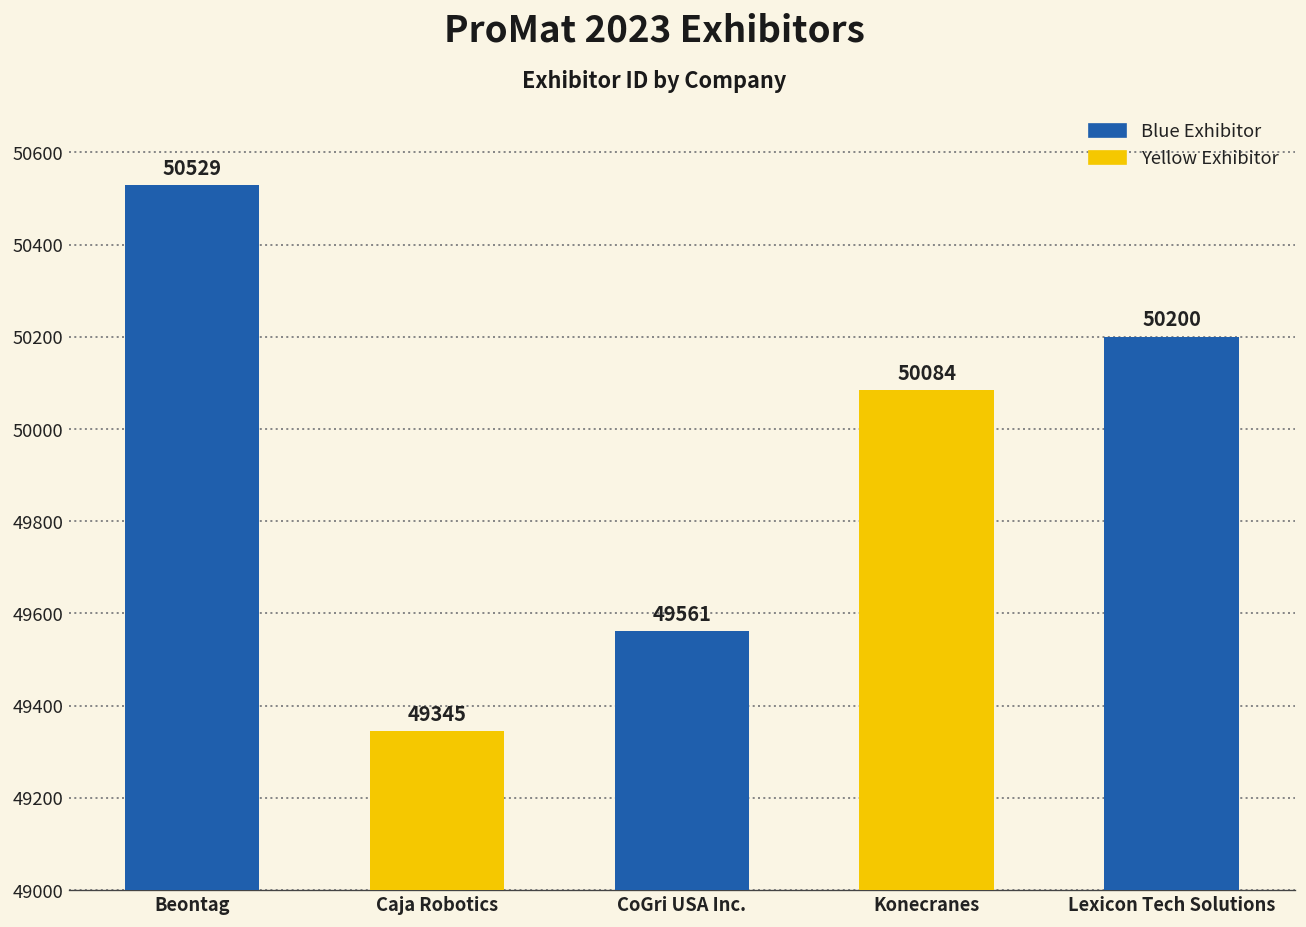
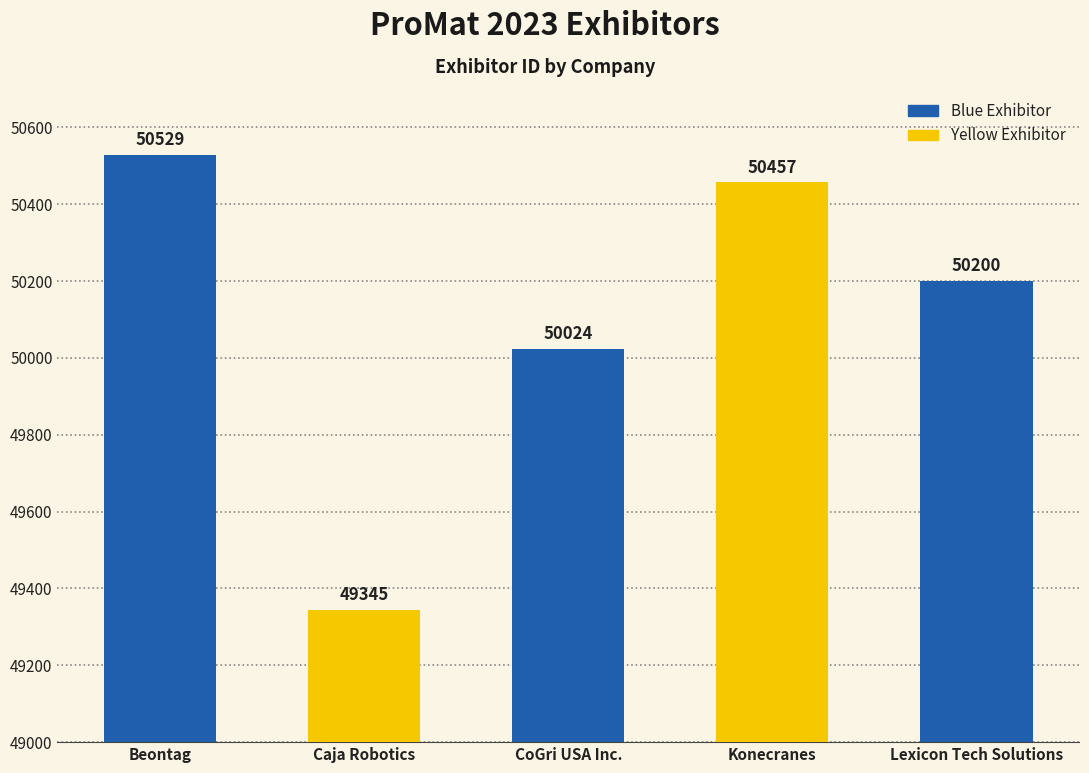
  {
    "Beontag": 50529,
    "Caja Robotics": 49345,
-   "CoGri USA Inc.": 49561,
-   "Konecranes": 50084,
+   "CoGri USA Inc.": 50024,
+   "Konecranes": 50457,
    "Lexicon Tech Solutions": 50200
  }
